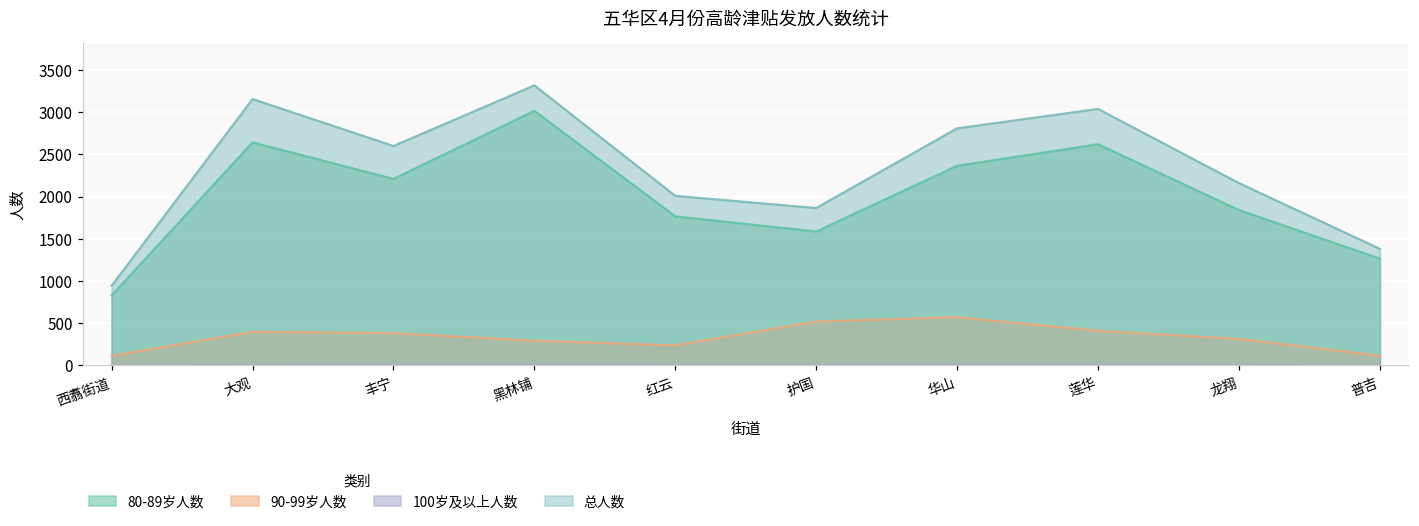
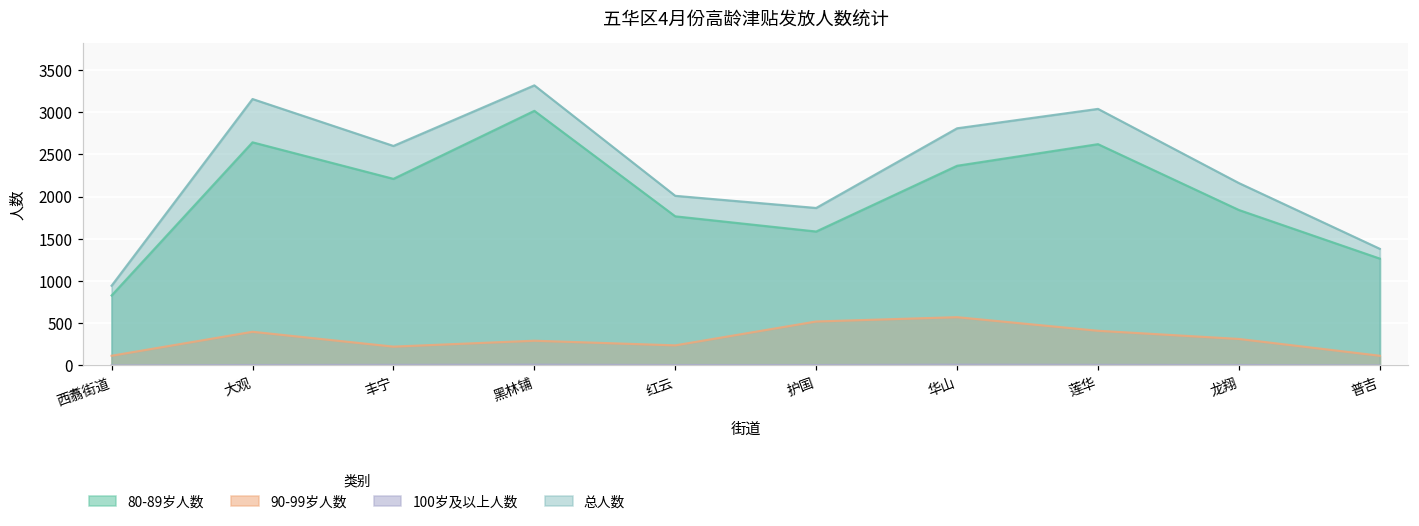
  {
    "90-99岁人数": {
      "西翥街道": 100,
      "大观": 400,
-     "丰宁": 400,
+     "丰宁": 200,
      "黑林铺": 300,
      "红云": 200,
      "护国": 500,
      "华山": 600,
      "莲华": 400,
      "龙翔": 300,
      "普吉": 100
    }
  }
